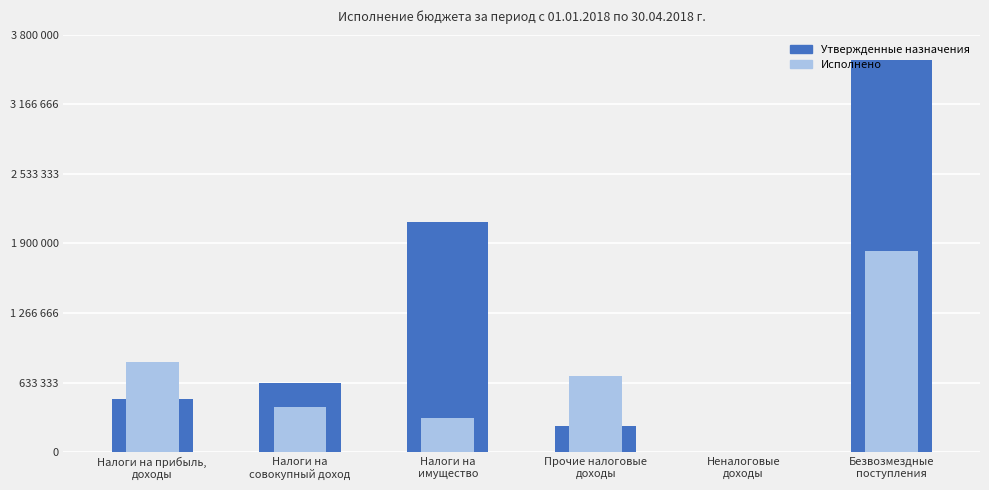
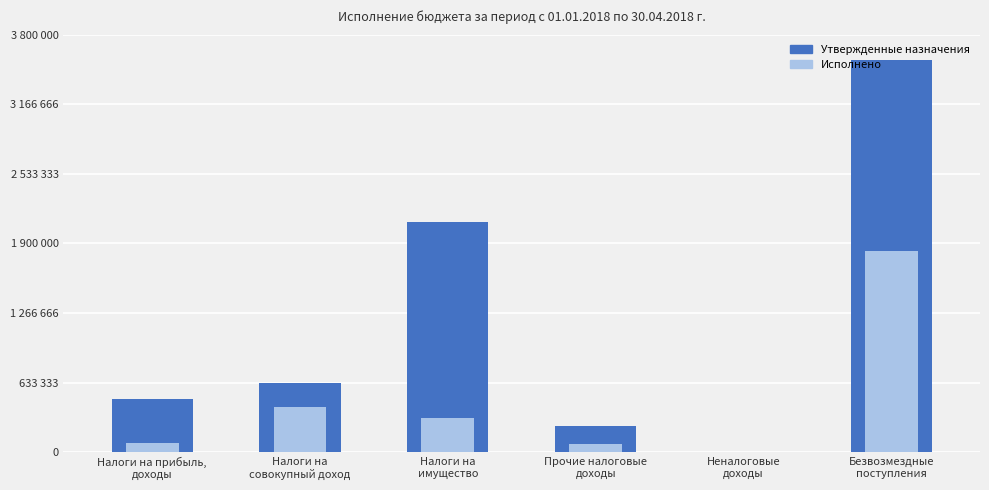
  {
    "Исполнено": {
-     "Налоги на прибыль, доходы": 820000,
-     "Прочие налоговые доходы": 700000,
+     "Налоги на прибыль, доходы": 90000,
+     "Прочие налоговые доходы": 70000,
      "Неналоговые доходы": 0
    }
  }
